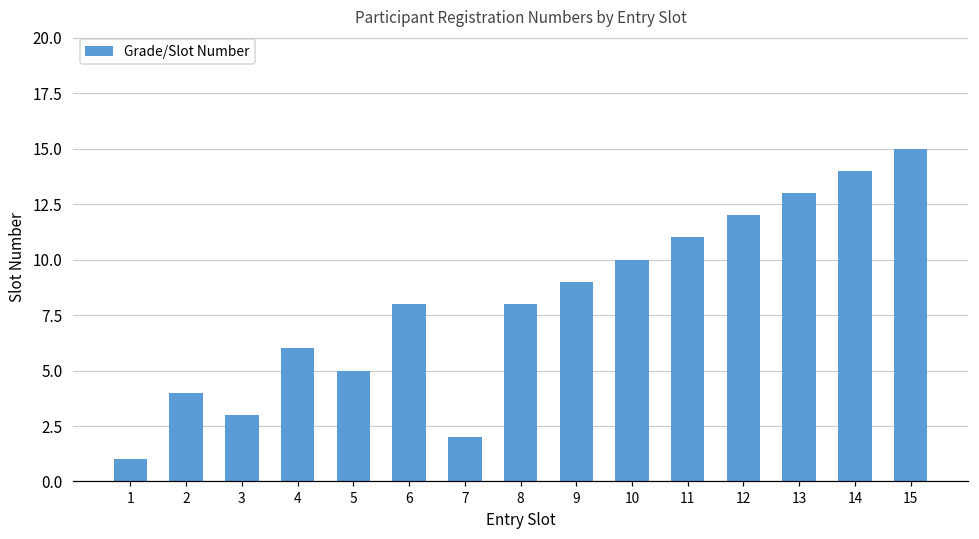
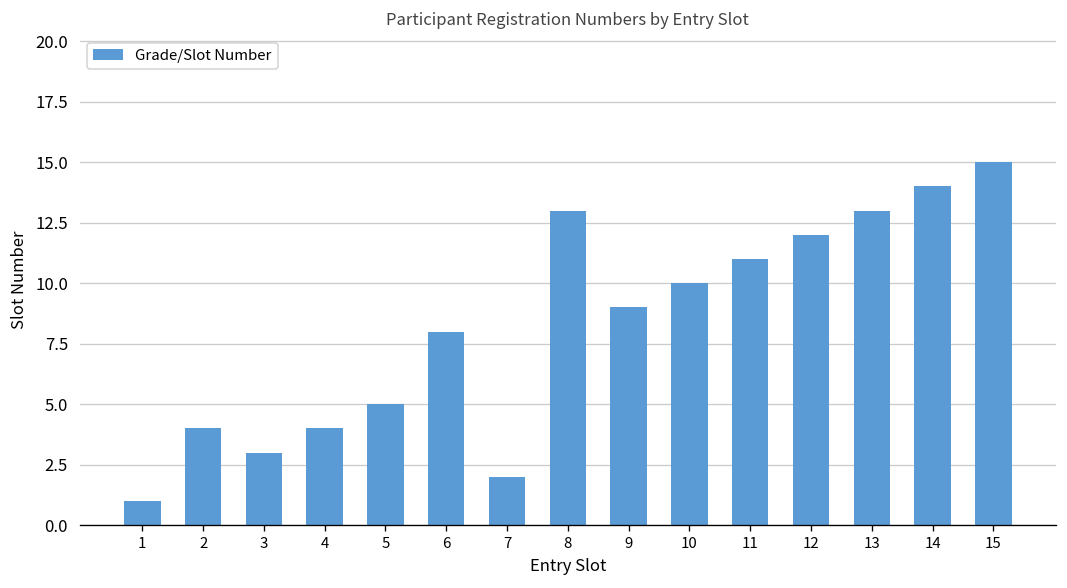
  {
    "1": 1,
    "2": 4,
    "3": 3,
-   "4": 6,
+   "4": 4,
    "5": 5,
    "6": 8,
    "7": 2,
-   "8": 8,
+   "8": 13,
    "9": 9,
    "10": 10,
    "11": 11,
    "12": 12,
    "13": 13,
    "14": 14,
    "15": 15
  }
